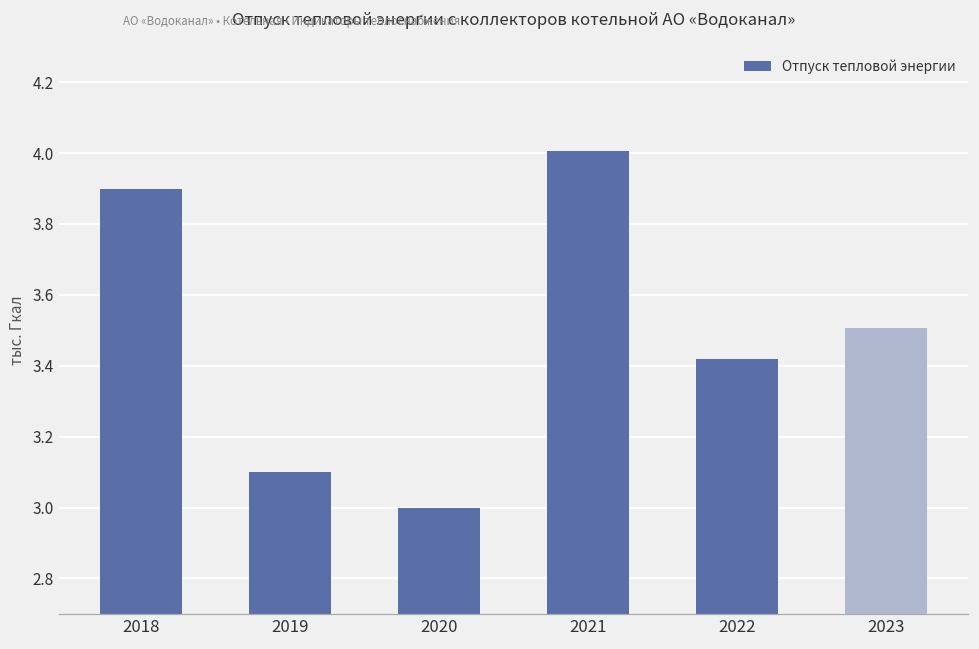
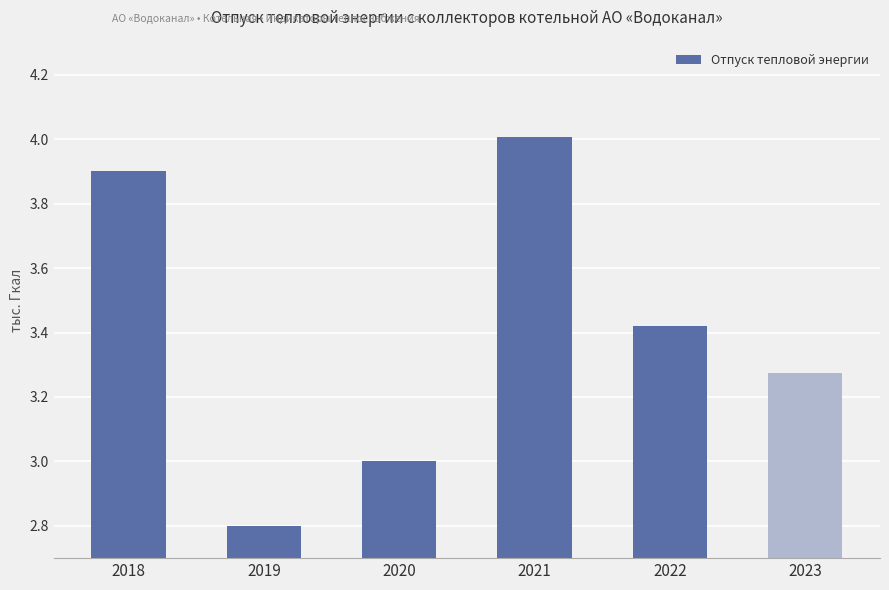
  {
    "2018": 3.90,
-   "2019": 3.1,
+   "2019": 2.8,
    "2020": 3.00,
    "2021": 4.01,
    "2022": 3.42,
-   "2023": 3.51
+   "2023": 3.28
  }
